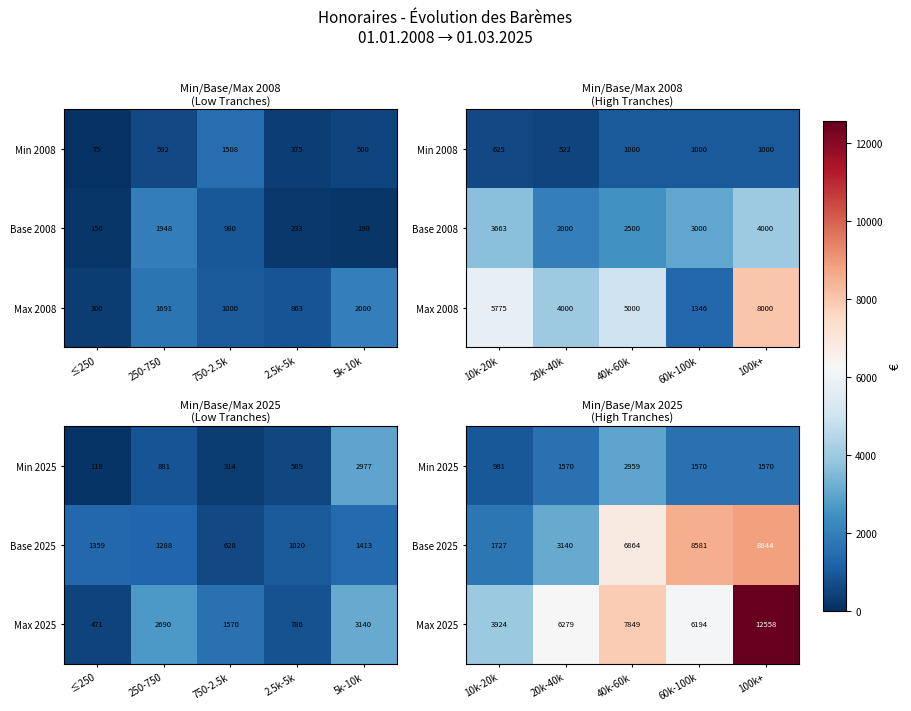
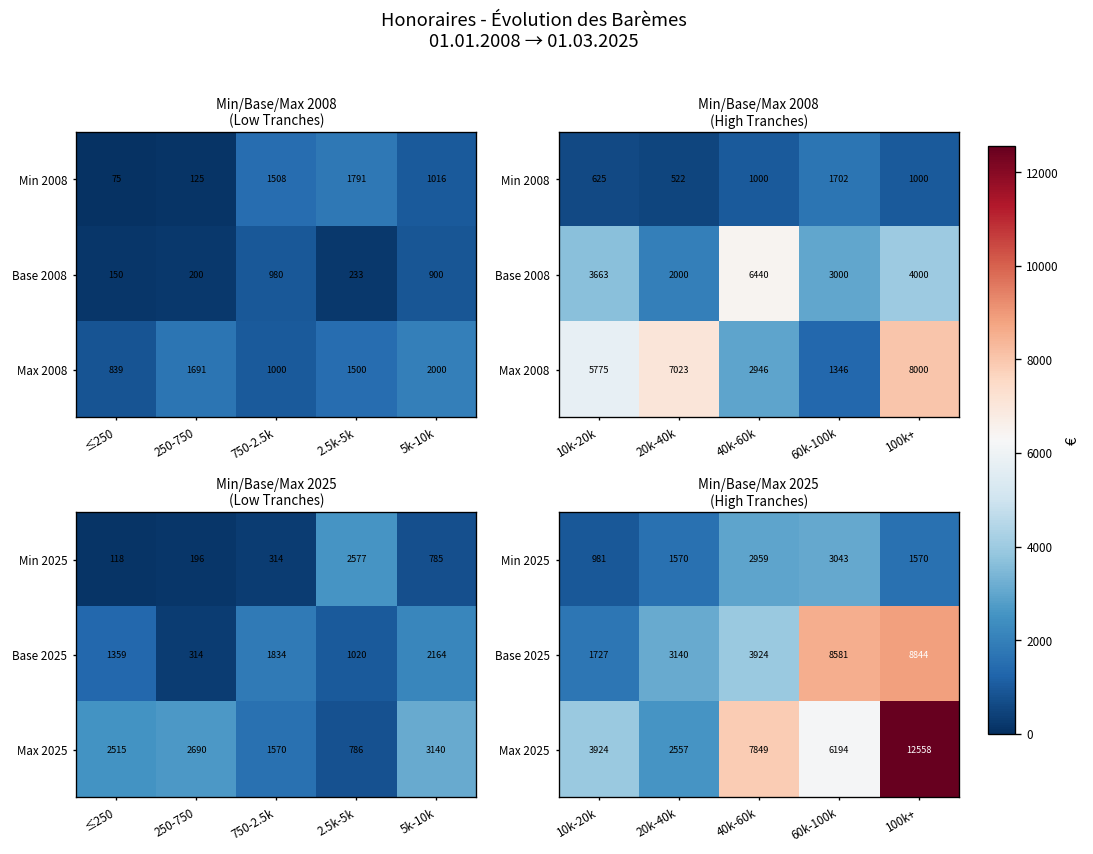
  {
    "Min/Base/Max 2008 (Low Tranches)": {
      "Min 2008": {
        "≤250": 75,
-       "250-750": 592,
+       "250-750": 125,
        "750-2.5k": 1508,
-       "2.5k-5k": 375,
-       "5k-10k": 500
+       "2.5k-5k": 1791,
+       "5k-10k": 1016
      },
      "Base 2008": {
        "≤250": 150,
-       "250-750": 1948,
+       "250-750": 200,
        "750-2.5k": 980,
        "2.5k-5k": 233,
-       "5k-10k": 190
+       "5k-10k": 900
      },
      "Max 2008": {
-       "≤250": 300,
+       "≤250": 839,
        "250-750": 1691,
        "750-2.5k": 1000,
-       "2.5k-5k": 863,
+       "2.5k-5k": 1500,
        "5k-10k": 2000
      }
    },
    "Min/Base/Max 2008 (High Tranches)": {
      "Min 2008": {
        "10k-20k": 625,
        "20k-40k": 522,
        "40k-60k": 1000,
-       "60k-100k": 1000,
+       "60k-100k": 1702,
        "100k+": 1000
      },
      "Base 2008": {
        "10k-20k": 3663,
        "20k-40k": 2000,
-       "40k-60k": 2500,
+       "40k-60k": 6440,
        "60k-100k": 3000,
        "100k+": 4000
      },
      "Max 2008": {
        "10k-20k": 5775,
-       "20k-40k": 4000,
-       "40k-60k": 5000,
+       "20k-40k": 7023,
+       "40k-60k": 2946,
        "60k-100k": 1346,
        "100k+": 8000
      }
    },
    "Min/Base/Max 2025 (Low Tranches)": {
      "Min 2025": {
        "≤250": 118,
-       "250-750": 881,
+       "250-750": 196,
        "750-2.5k": 314,
-       "2.5k-5k": 589,
-       "5k-10k": 2977
+       "2.5k-5k": 2577,
+       "5k-10k": 785
      },
      "Base 2025": {
        "≤250": 1359,
-       "250-750": 1288,
-       "750-2.5k": 628,
+       "250-750": 314,
+       "750-2.5k": 1834,
        "2.5k-5k": 1020,
-       "5k-10k": 1413
+       "5k-10k": 2164
      },
      "Max 2025": {
-       "≤250": 471,
+       "≤250": 2515,
        "250-750": 2690,
        "750-2.5k": 1570,
        "2.5k-5k": 786,
        "5k-10k": 3140
      }
    },
    "Min/Base/Max 2025 (High Tranches)": {
      "Min 2025": {
        "10k-20k": 981,
        "20k-40k": 1570,
        "40k-60k": 2959,
-       "60k-100k": 1570,
+       "60k-100k": 3043,
        "100k+": 1570
      },
      "Base 2025": {
        "10k-20k": 1727,
        "20k-40k": 3140,
-       "40k-60k": 6864,
+       "40k-60k": 3924,
        "60k-100k": 8581,
        "100k+": 8844
      },
      "Max 2025": {
        "10k-20k": 3924,
-       "20k-40k": 6279,
+       "20k-40k": 2557,
        "40k-60k": 7849,
        "60k-100k": 6194,
        "100k+": 12558
      }
    }
  }
